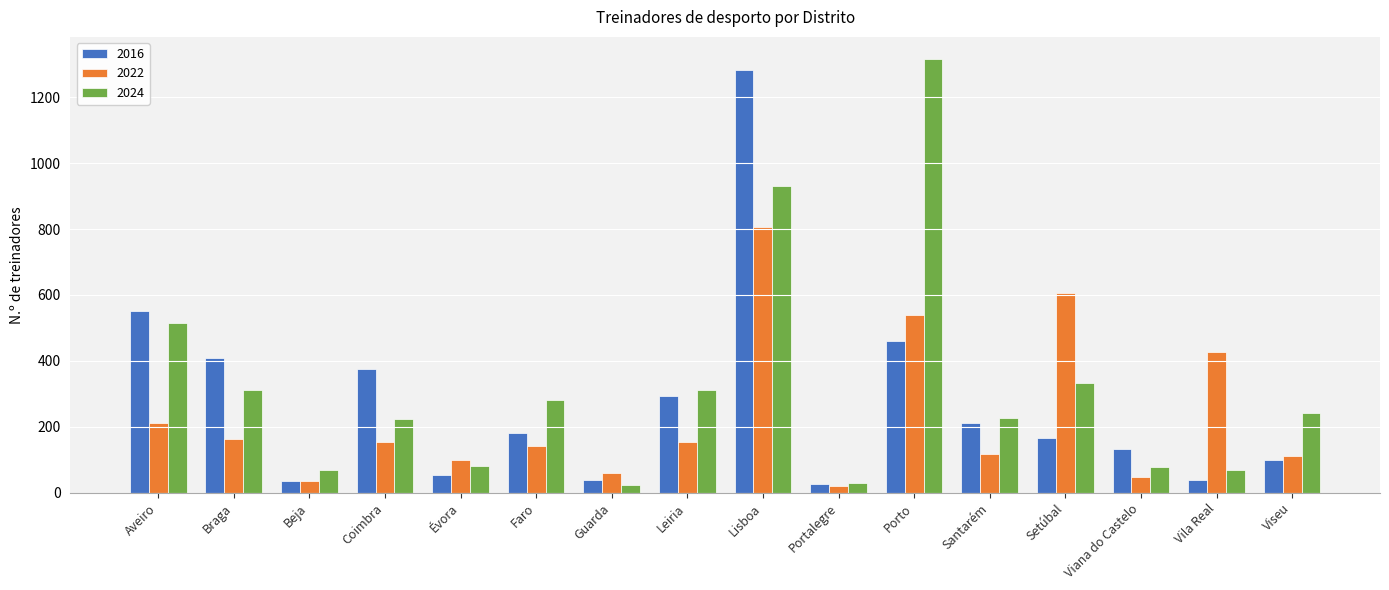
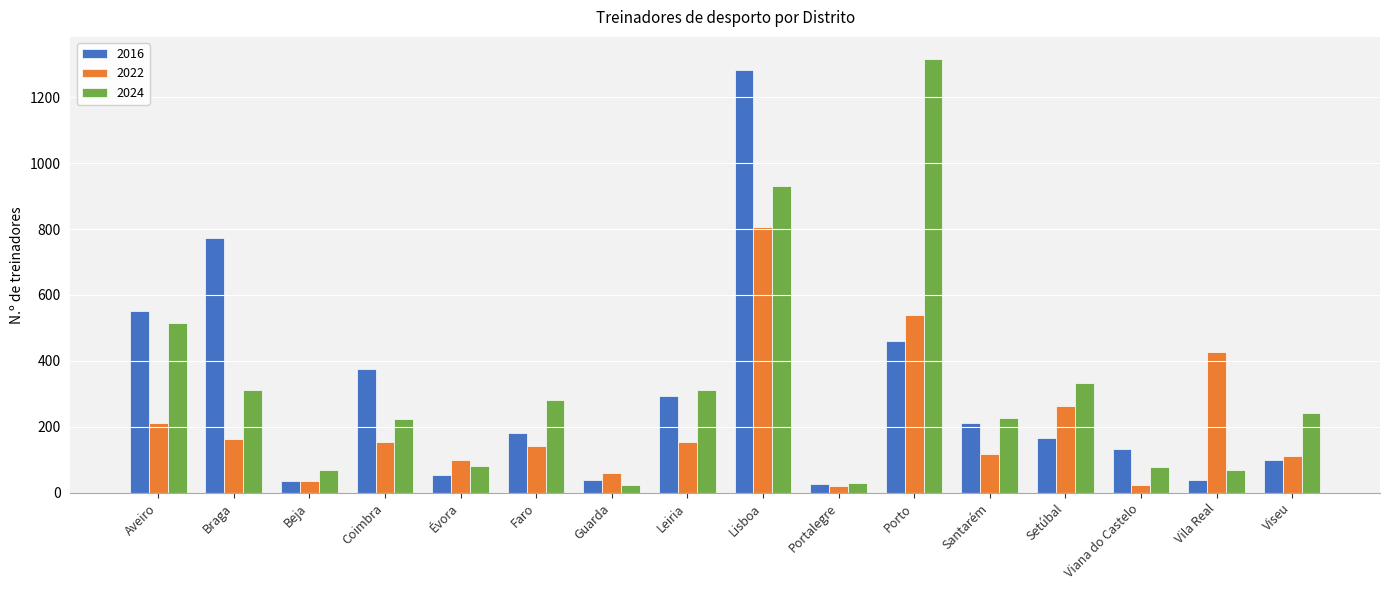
  {
    "2016": {
      "Aveiro": 550,
-     "Braga": 410,
+     "Braga": 770,
      "Beja": 40,
      "Coimbra": 370,
      "Évora": 50,
      "Faro": 180,
      "Guarda": 40,
      "Leiria": 290,
      "Lisboa": 1280,
      "Portalegre": 30,
      "Porto": 460,
      "Santarém": 210,
      "Setúbal": 170,
      "Viana do Castelo": 130,
      "Vila Real": 40,
      "Viseu": 100
    },
    "2022": {
      "Aveiro": 210,
      "Braga": 160,
      "Beja": 40,
      "Coimbra": 150,
      "Évora": 100,
      "Faro": 140,
      "Guarda": 60,
      "Leiria": 150,
      "Lisboa": 810,
      "Portalegre": 20,
      "Porto": 540,
      "Santarém": 120,
-     "Setúbal": 610,
-     "Viana do Castelo": 50,
+     "Setúbal": 260,
+     "Viana do Castelo": 20,
      "Vila Real": 430,
      "Viseu": 110
    },
    "2024": {
      "Aveiro": 520,
      "Braga": 310,
      "Beja": 70,
      "Coimbra": 220,
      "Évora": 80,
      "Faro": 280,
      "Guarda": 20,
      "Leiria": 310,
      "Lisboa": 930,
      "Portalegre": 30,
      "Porto": 1320,
      "Santarém": 230,
      "Setúbal": 330,
      "Viana do Castelo": 80,
      "Vila Real": 70,
      "Viseu": 240
    }
  }
